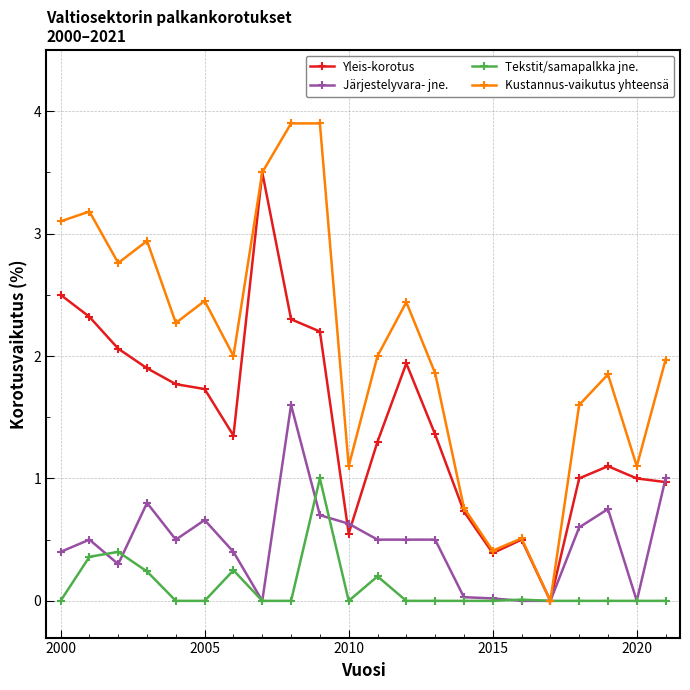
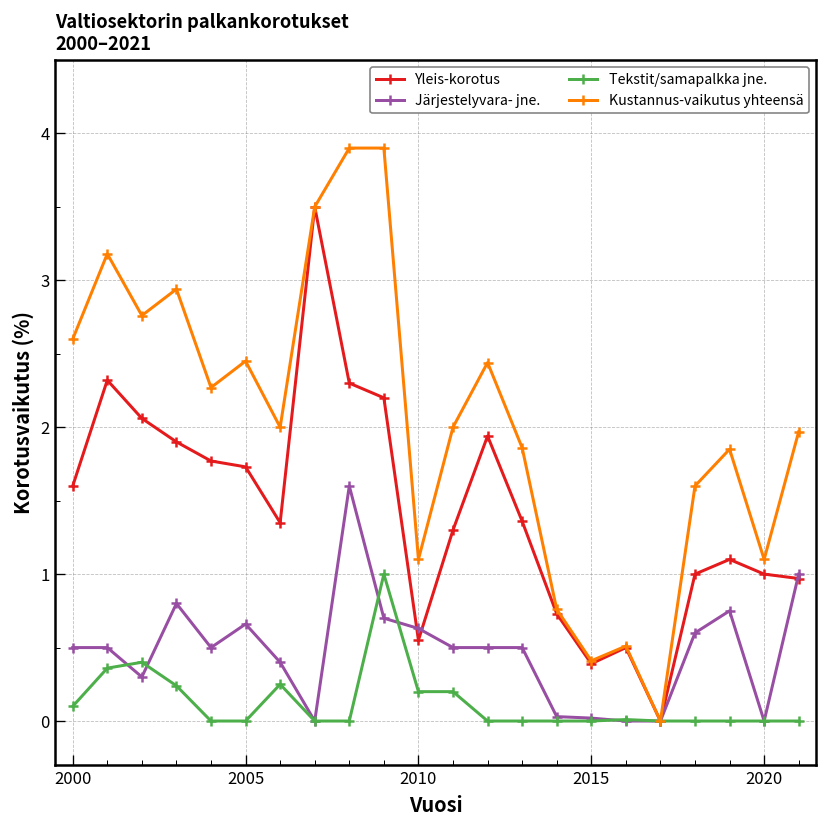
  {
    "Yleis-korotus": {
-     "2000": 2.5,
+     "2000": 1.6,
      "2005": 1.73,
      "2010": 0.55,
      "2020": 1.0
    },
    "Järjestelyvara- jne.": {
-     "2000": 0.4,
+     "2000": 0.5,
      "2005": 0.66,
      "2010": 0.63
    },
    "Tekstit/samapalkka jne.": {
-     "2000": 0.0,
+     "2000": 0.1,
      "2005": 0.0,
-     "2010": 0.0
+     "2010": 0.2
    },
    "Kustannus-vaikutus yhteensä": {
-     "2000": 3.1,
+     "2000": 2.6,
      "2005": 2.45,
      "2010": 1.1,
      "2020": 1.1
    }
  }
